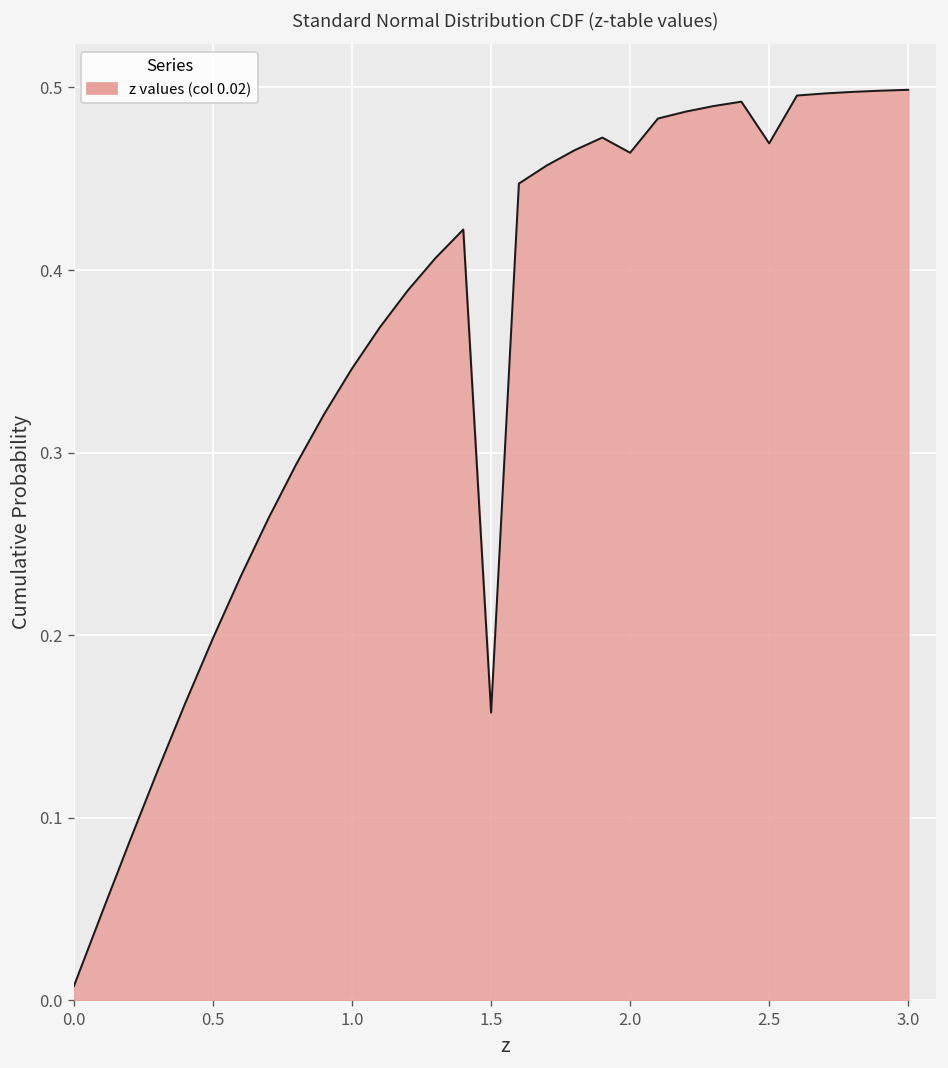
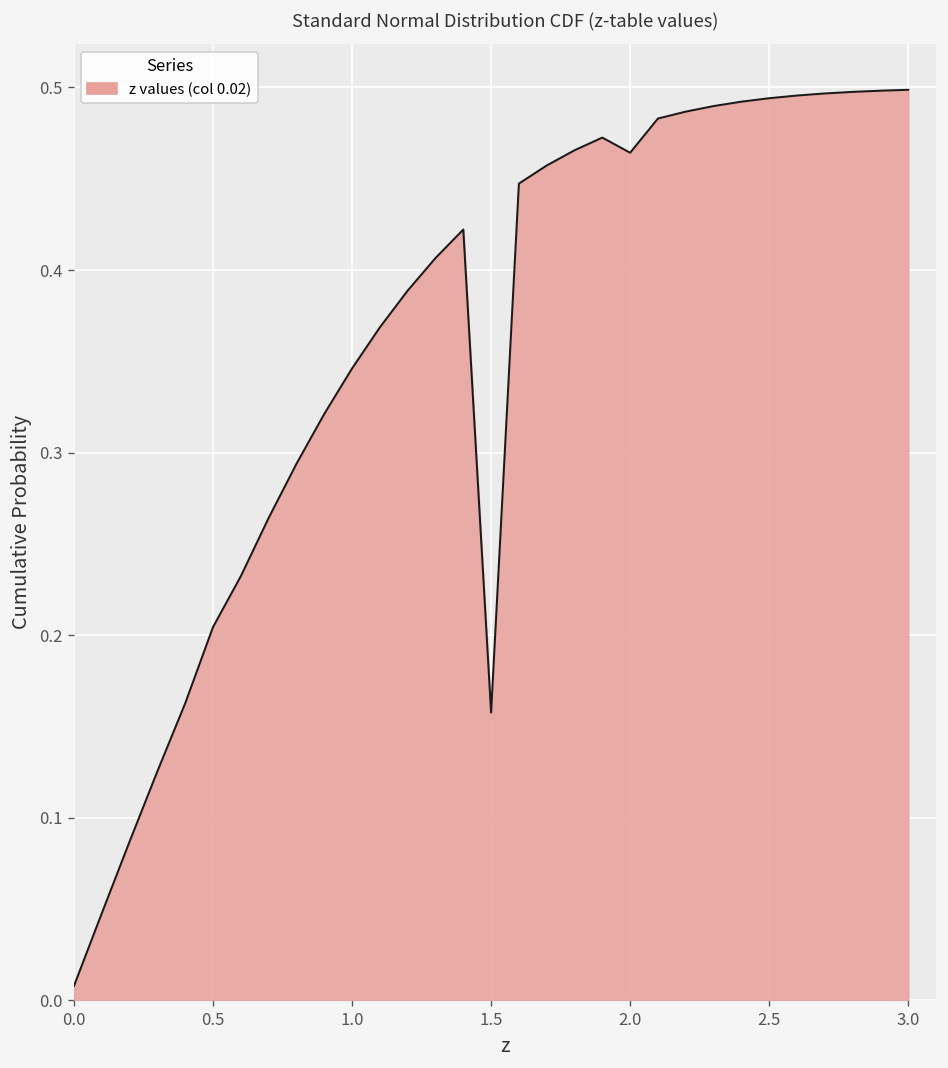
  {
    "0.0": 0.008,
-   "0.5": 0.198,
+   "0.5": 0.205,
    "1.0": 0.346,
    "1.5": 0.158,
    "2.0": 0.464,
-   "2.5": 0.469,
+   "2.5": 0.494,
    "3.0": 0.499
  }
